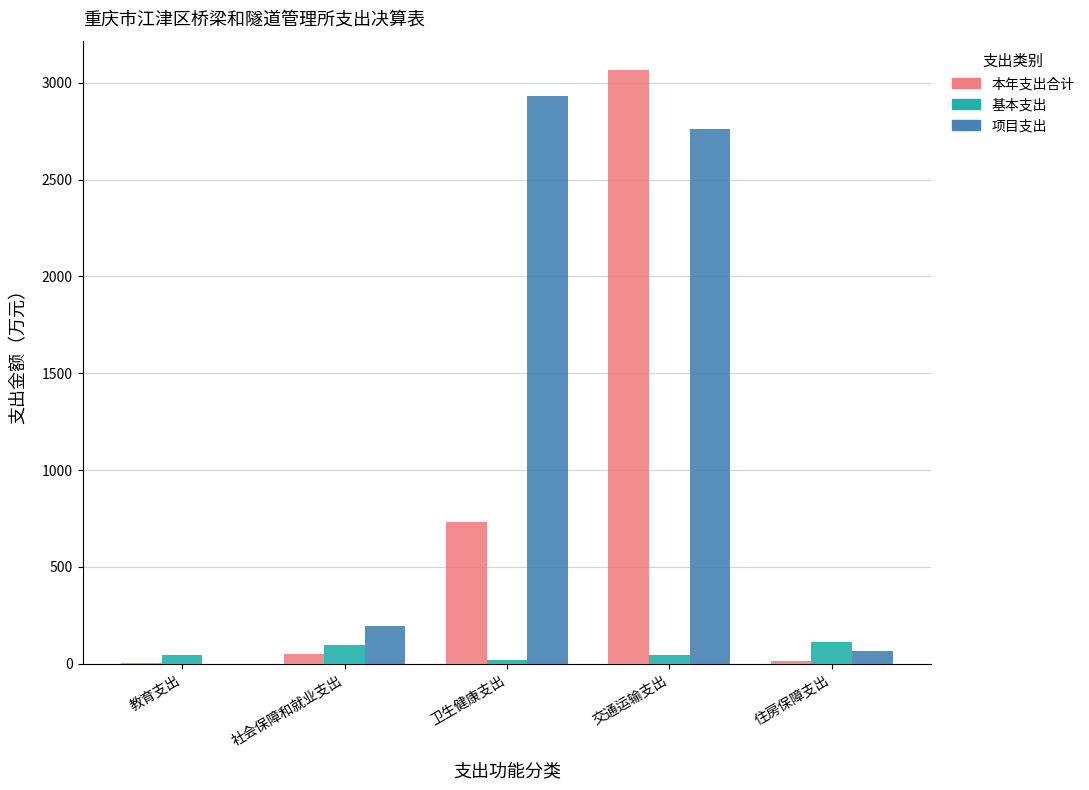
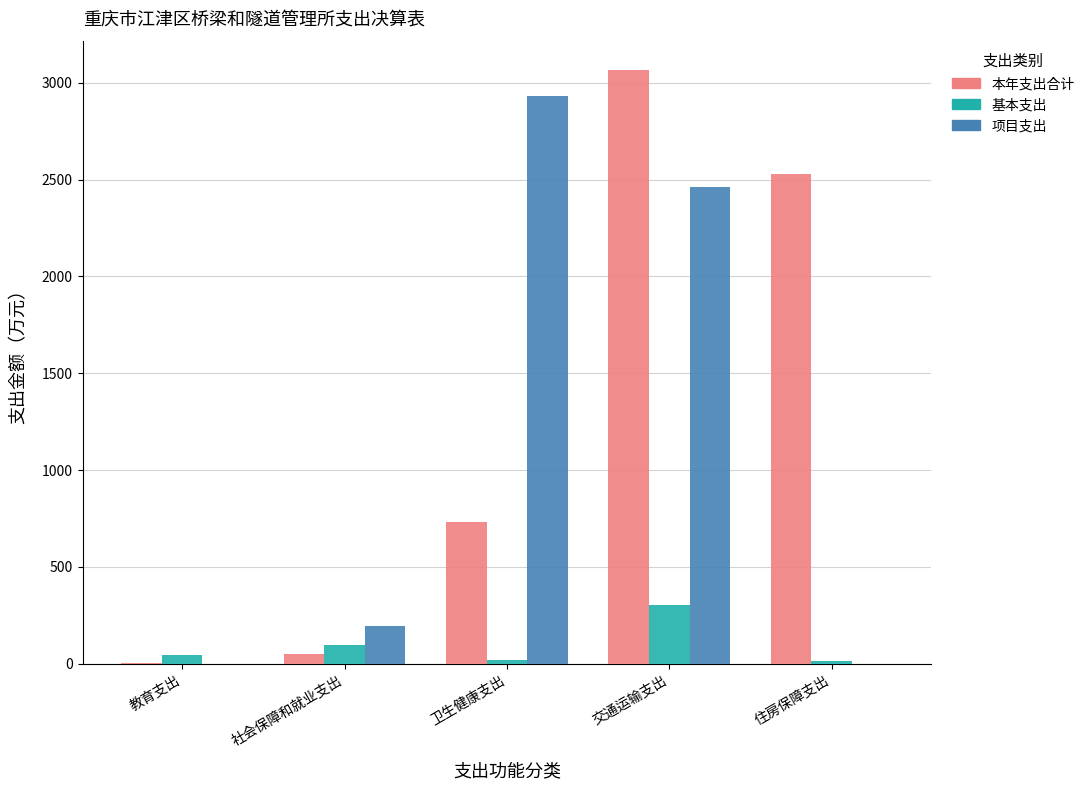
  {
    "本年支出合计": {
      "社会保障和就业支出": 50,
      "卫生健康支出": 730,
      "交通运输支出": 3060,
-     "住房保障支出": 20
+     "住房保障支出": 2530
    },
    "基本支出": {
      "教育支出": 50,
      "社会保障和就业支出": 100,
      "卫生健康支出": 20,
-     "交通运输支出": 50,
-     "住房保障支出": 110
+     "交通运输支出": 300,
+     "住房保障支出": 20
    },
    "项目支出": {
      "教育支出": 0,
      "社会保障和就业支出": 190,
      "卫生健康支出": 2930,
-     "交通运输支出": 2760,
-     "住房保障支出": 60
+     "交通运输支出": 2460,
+     "住房保障支出": 0
    }
  }
